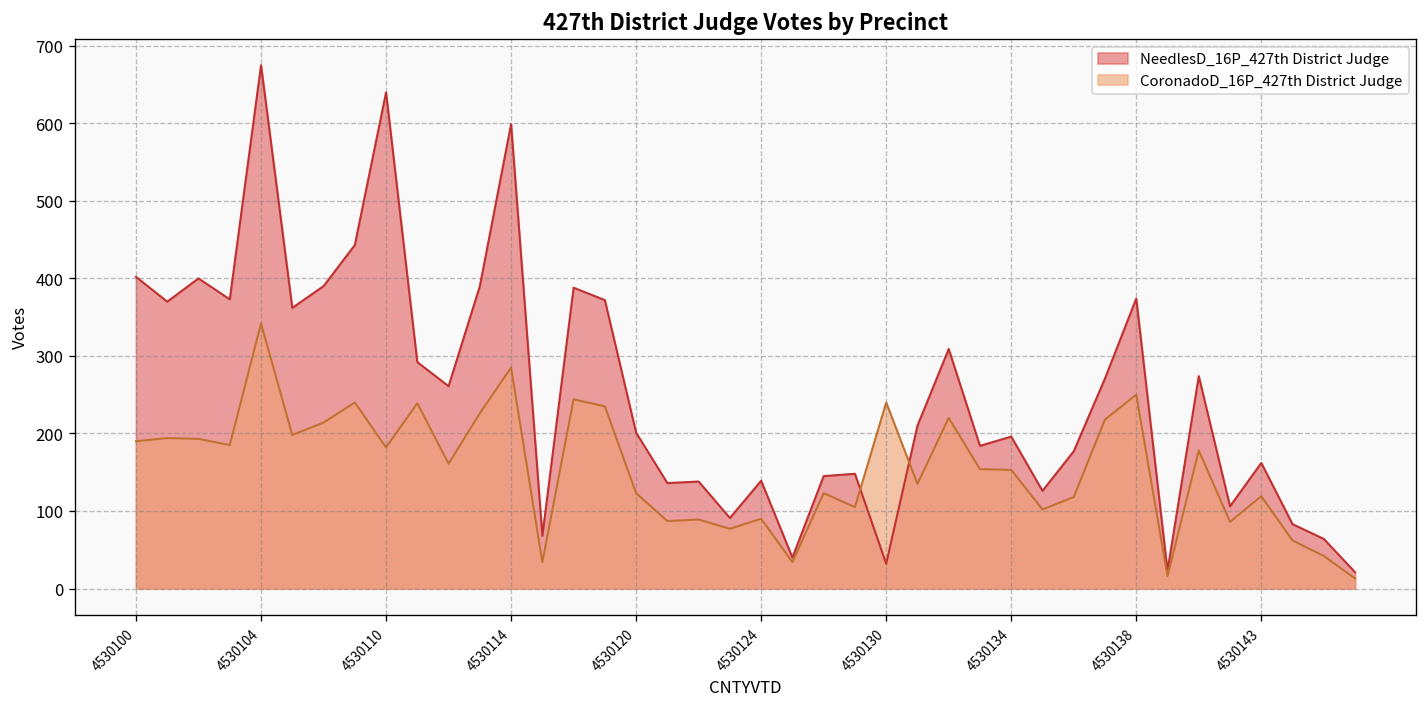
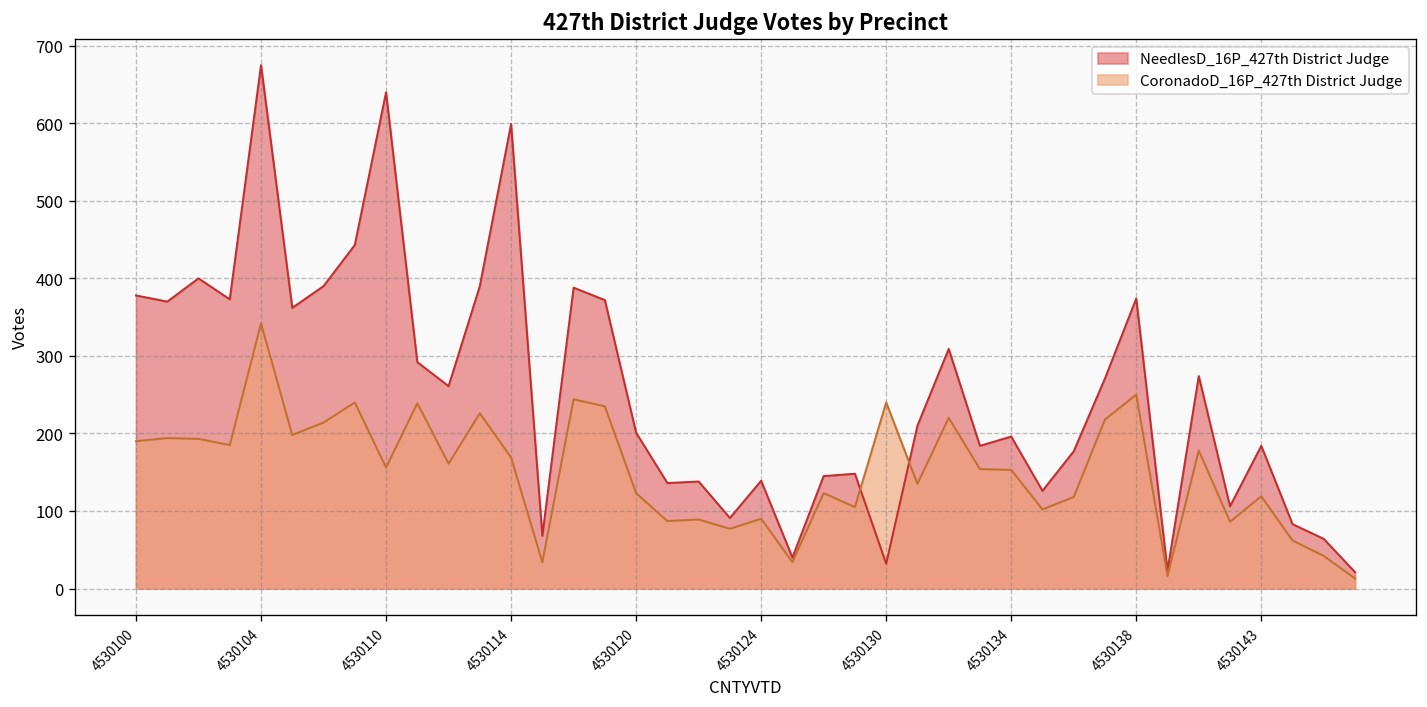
  {
    "NeedlesD_16P_427th District Judge": {
-     "4530100": 400,
+     "4530100": 380,
      "4530104": 680,
      "4530110": 640,
      "4530114": 600,
      "4530120": 200,
      "4530124": 140,
      "4530130": 30,
      "4530134": 200,
      "4530138": 370,
-     "4530143": 160
+     "4530143": 180
    },
    "CoronadoD_16P_427th District Judge": {
      "4530100": 190,
      "4530104": 340,
-     "4530110": 180,
-     "4530114": 290,
+     "4530110": 160,
+     "4530114": 170,
      "4530120": 120,
      "4530124": 90,
      "4530130": 240,
      "4530134": 150,
      "4530138": 250,
      "4530143": 120
    }
  }
